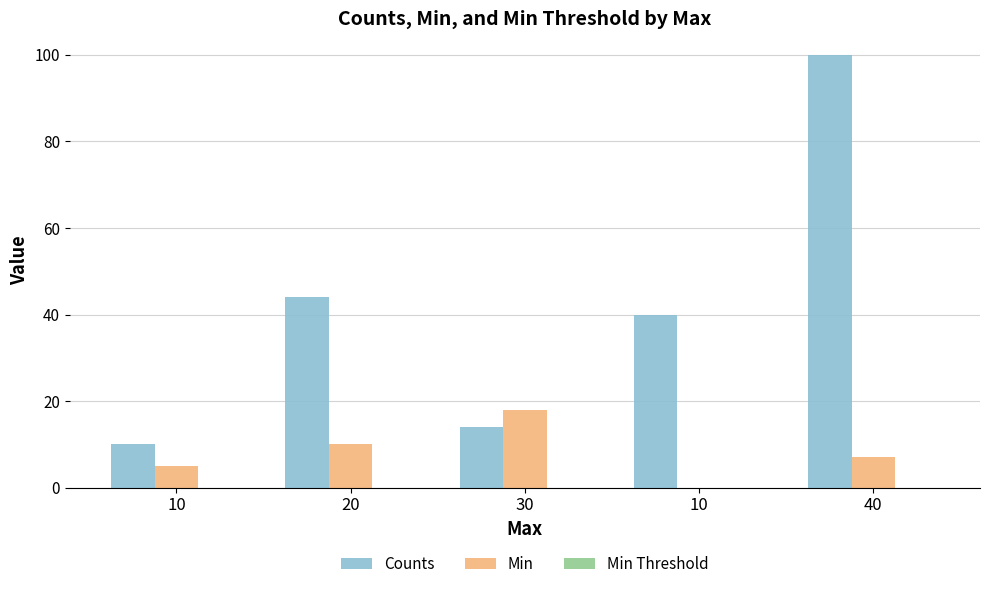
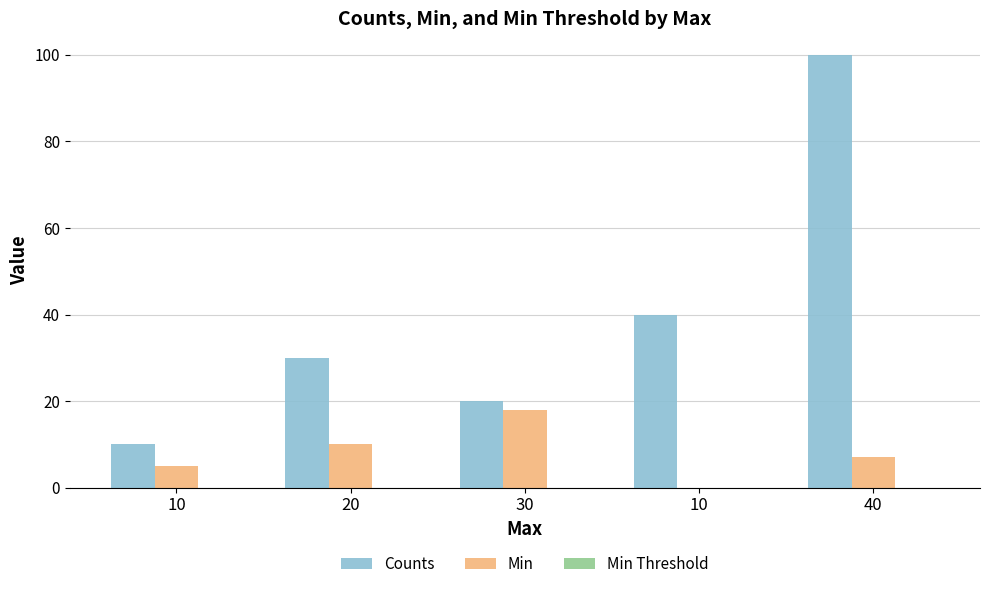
  {
    "Counts": {
-     "20": 44,
-     "30": 14,
+     "20": 30,
+     "30": 20,
      "40": 100
    },
    "Min": {
      "20": 10,
      "30": 18,
      "40": 7
    },
    "Min Threshold": {
      "20": 0,
      "30": 0,
      "40": 0
    }
  }
